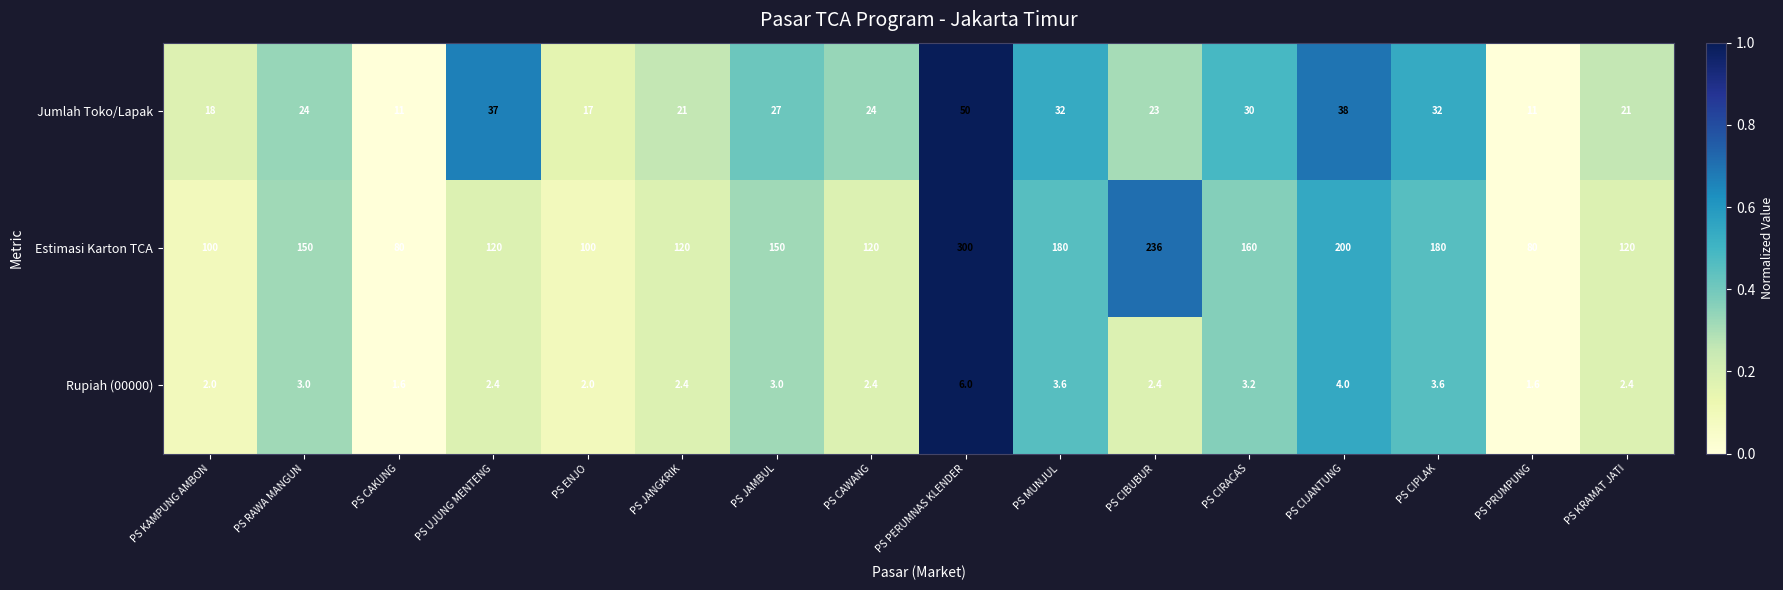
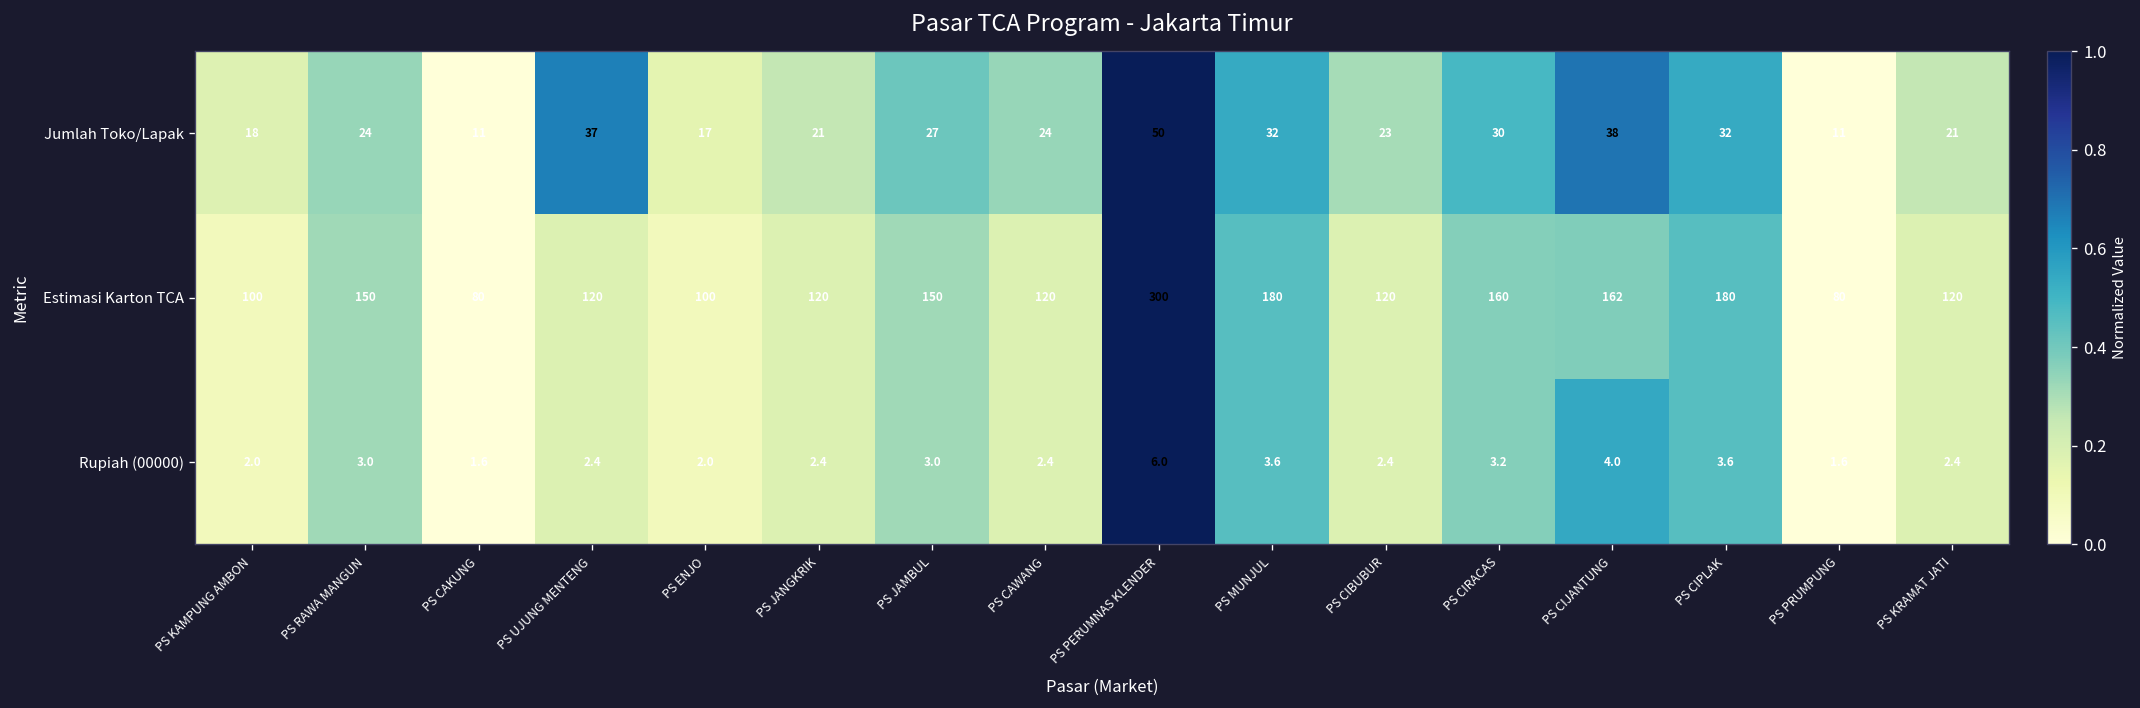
  {
    "Jumlah Toko/Lapak": {
      "PS KAMPUNG AMBON": 18,
      "PS RAWA MANGUN": 24,
      "PS UJUNG MENTENG": 37,
      "PS ENJO": 17,
      "PS JANGKRIK": 21,
      "PS JAMBUL": 27,
      "PS CAWANG": 24,
      "PS PERUMNAS KLENDER": 50,
      "PS MUNJUL": 32,
      "PS CIBUBUR": 23,
      "PS CIRACAS": 30,
      "PS CIJANTUNG": 38,
      "PS CIPLAK": 32,
      "PS KRAMAT JATI": 21
    },
    "Estimasi Karton TCA": {
      "PS KAMPUNG AMBON": 100,
      "PS RAWA MANGUN": 150,
      "PS UJUNG MENTENG": 120,
      "PS ENJO": 100,
      "PS JANGKRIK": 120,
      "PS JAMBUL": 150,
      "PS CAWANG": 120,
      "PS PERUMNAS KLENDER": 300,
      "PS MUNJUL": 180,
-     "PS CIBUBUR": 236,
+     "PS CIBUBUR": 120,
      "PS CIRACAS": 160,
-     "PS CIJANTUNG": 200,
+     "PS CIJANTUNG": 162,
      "PS CIPLAK": 180,
      "PS KRAMAT JATI": 120
    },
    "Rupiah (00000)": {
      "PS KAMPUNG AMBON": 2.0,
      "PS RAWA MANGUN": 3.0,
      "PS UJUNG MENTENG": 2.4,
      "PS ENJO": 2.0,
      "PS JANGKRIK": 2.4,
      "PS JAMBUL": 3.0,
      "PS CAWANG": 2.4,
      "PS PERUMNAS KLENDER": 6.0,
      "PS MUNJUL": 3.6,
      "PS CIBUBUR": 2.4,
      "PS CIRACAS": 3.2,
      "PS CIJANTUNG": 4.0,
      "PS CIPLAK": 3.6,
      "PS KRAMAT JATI": 2.4
    }
  }
